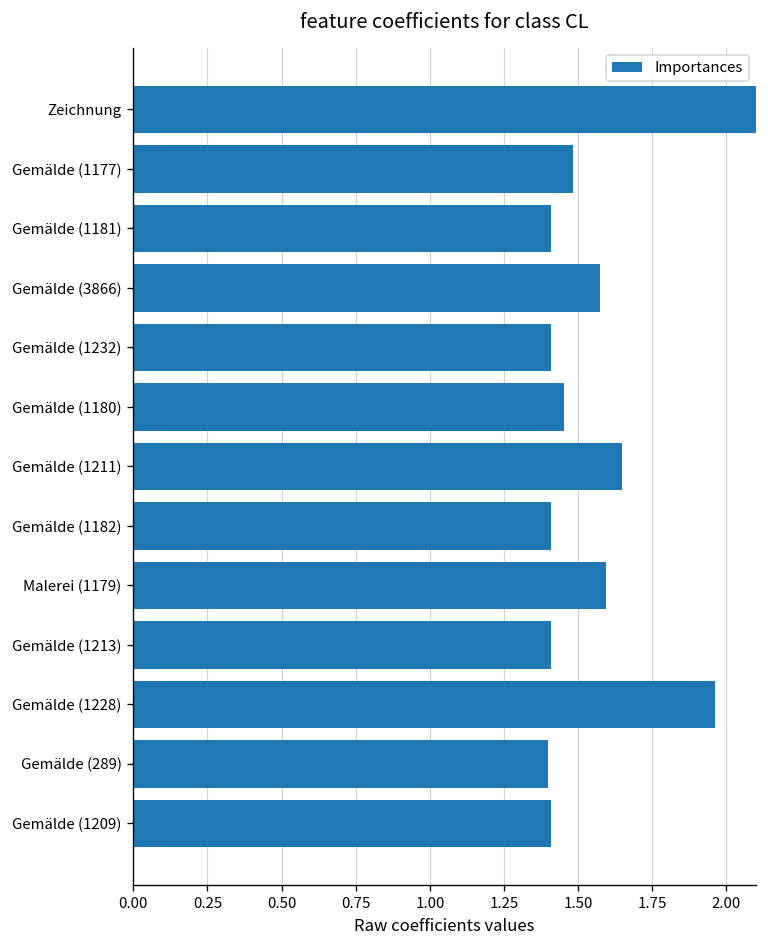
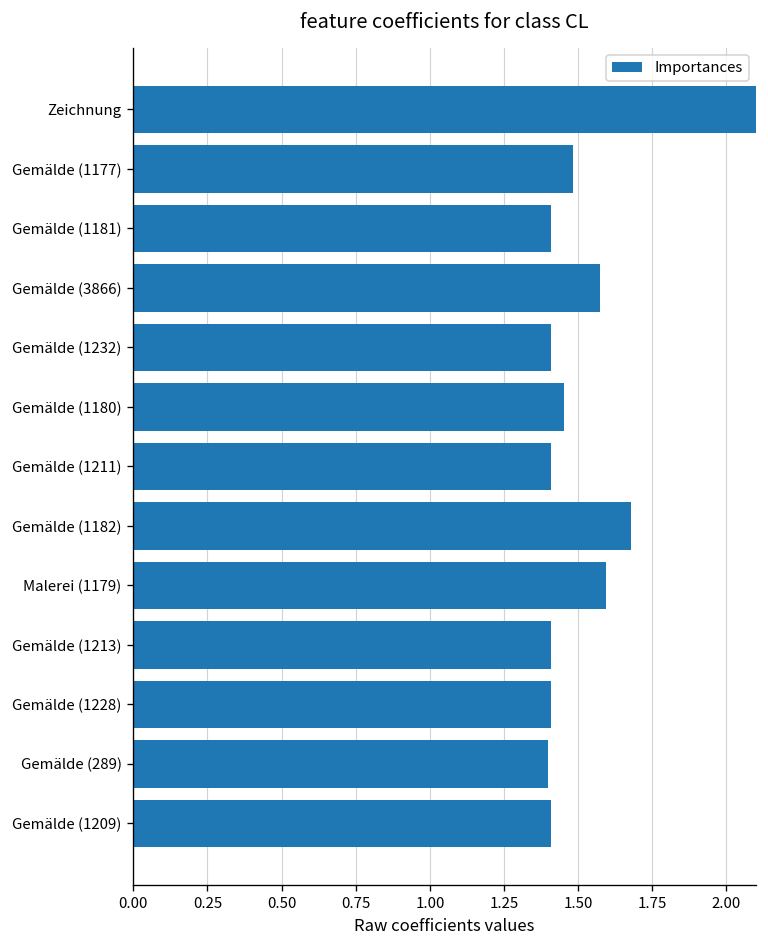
  {
    "Gemälde (1177)": 1.48,
    "Gemälde (1181)": 1.41,
    "Gemälde (3866)": 1.57,
    "Gemälde (1232)": 1.41,
    "Gemälde (1180)": 1.45,
-   "Gemälde (1211)": 1.65,
-   "Gemälde (1182)": 1.41,
+   "Gemälde (1211)": 1.41,
+   "Gemälde (1182)": 1.68,
    "Malerei (1179)": 1.59,
    "Gemälde (1213)": 1.41,
-   "Gemälde (1228)": 1.96,
+   "Gemälde (1228)": 1.41,
    "Gemälde (289)": 1.40,
    "Gemälde (1209)": 1.41
  }
